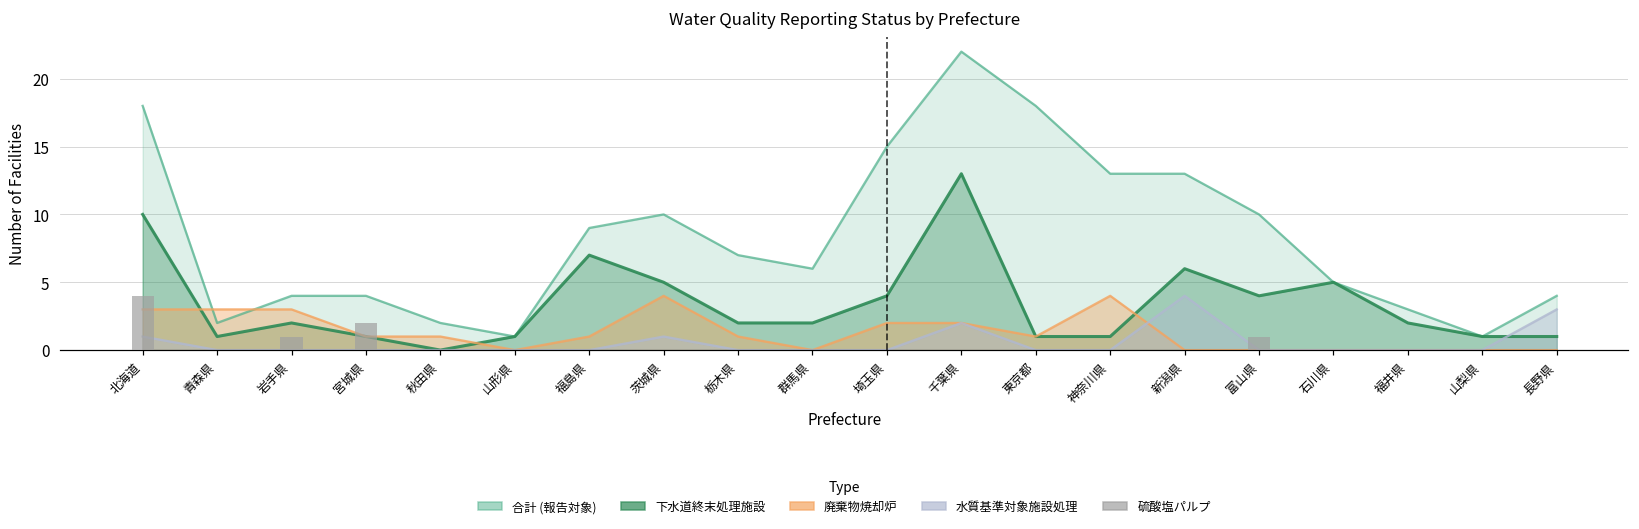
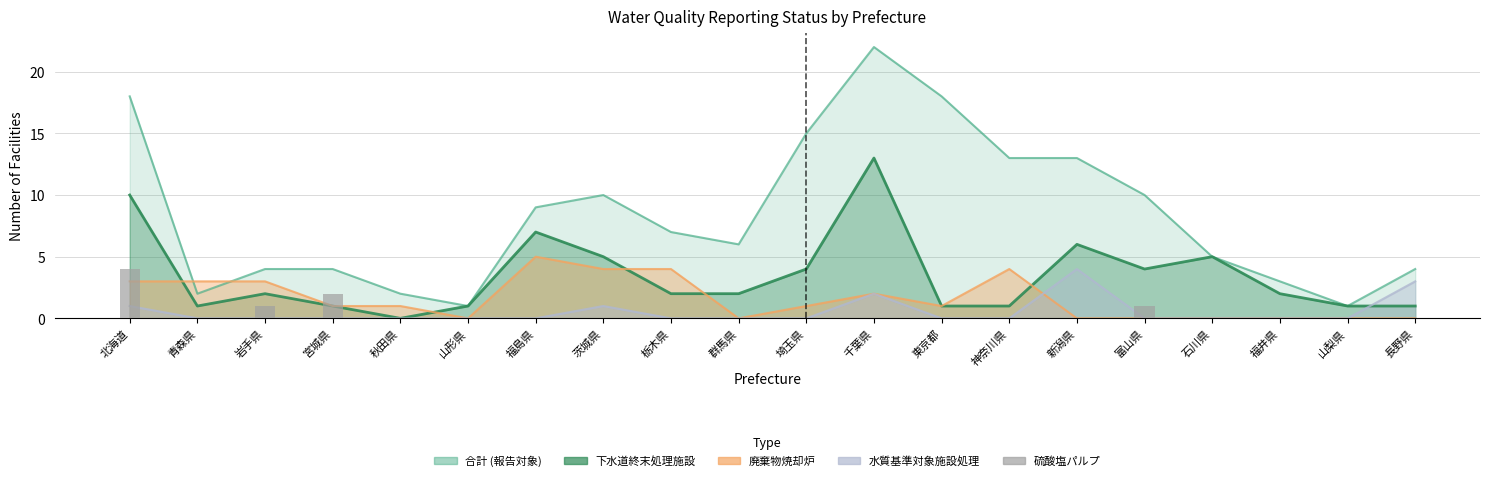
  {
    "廃棄物焼却炉": {
      "北海道": 3,
      "青森県": 3,
      "岩手県": 3,
      "秋田県": 1,
-     "福島県": 1,
+     "福島県": 5,
      "茨城県": 4,
-     "栃木県": 1,
-     "埼玉県": 2,
+     "栃木県": 4,
+     "埼玉県": 1,
      "神奈川県": 4,
      "新潟県": 0,
      "長野県": 0
    }
  }
